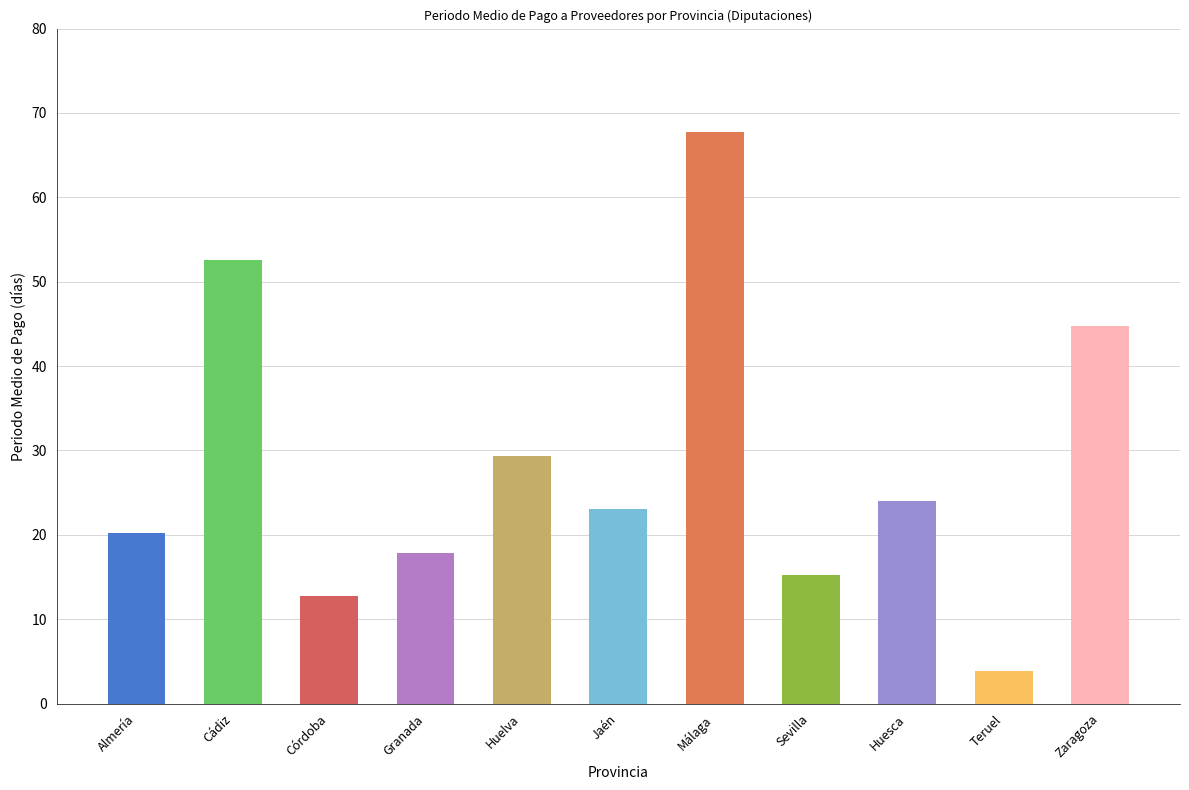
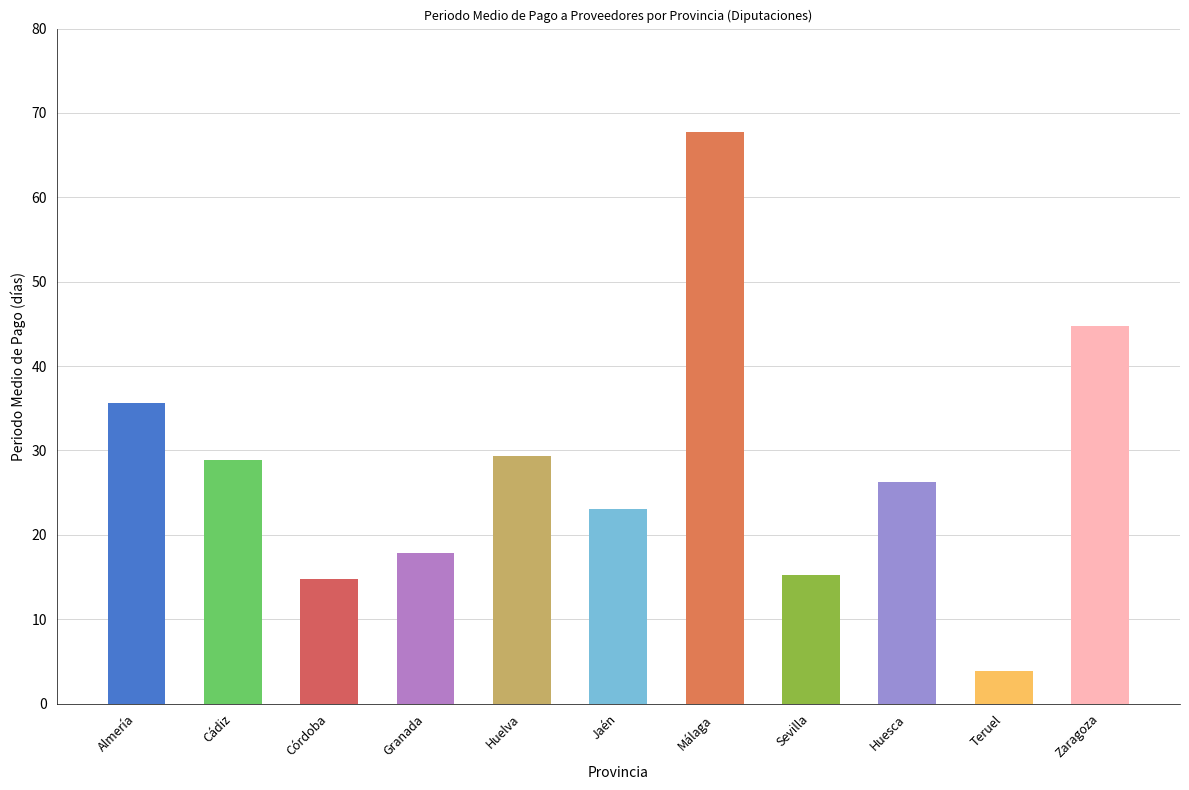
  {
-   "Almería": 20,
-   "Cádiz": 53,
-   "Córdoba": 13,
+   "Almería": 36,
+   "Cádiz": 29,
+   "Córdoba": 15,
    "Granada": 18,
    "Huelva": 29,
    "Jaén": 23,
    "Málaga": 68,
    "Sevilla": 15,
-   "Huesca": 24,
+   "Huesca": 26,
    "Teruel": 4,
    "Zaragoza": 45
  }
